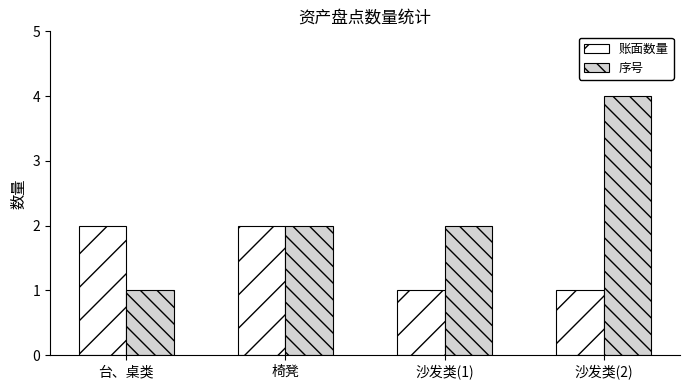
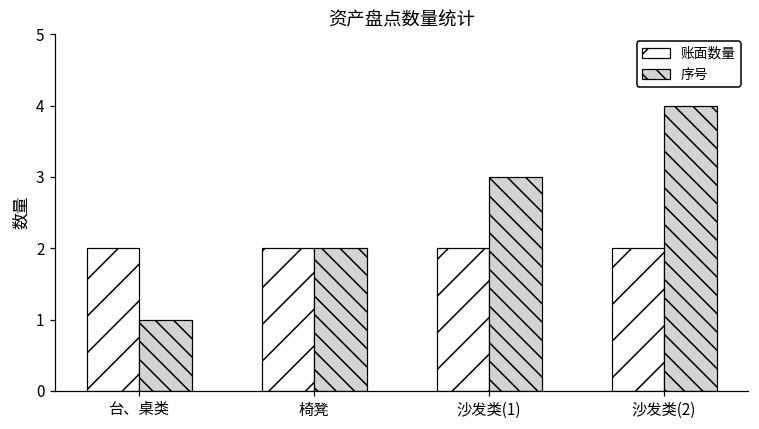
  {
    "账面数量": {
      "台、桌类": 2,
      "椅凳": 2,
-     "沙发类(1)": 1,
-     "沙发类(2)": 1
+     "沙发类(1)": 2,
+     "沙发类(2)": 2
    },
    "序号": {
      "台、桌类": 1,
      "椅凳": 2,
-     "沙发类(1)": 2,
+     "沙发类(1)": 3,
      "沙发类(2)": 4
    }
  }
